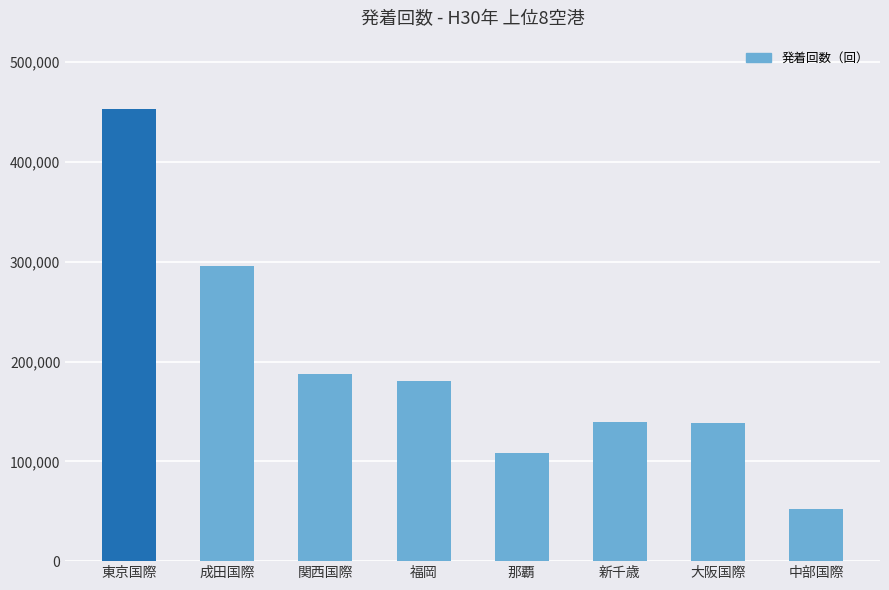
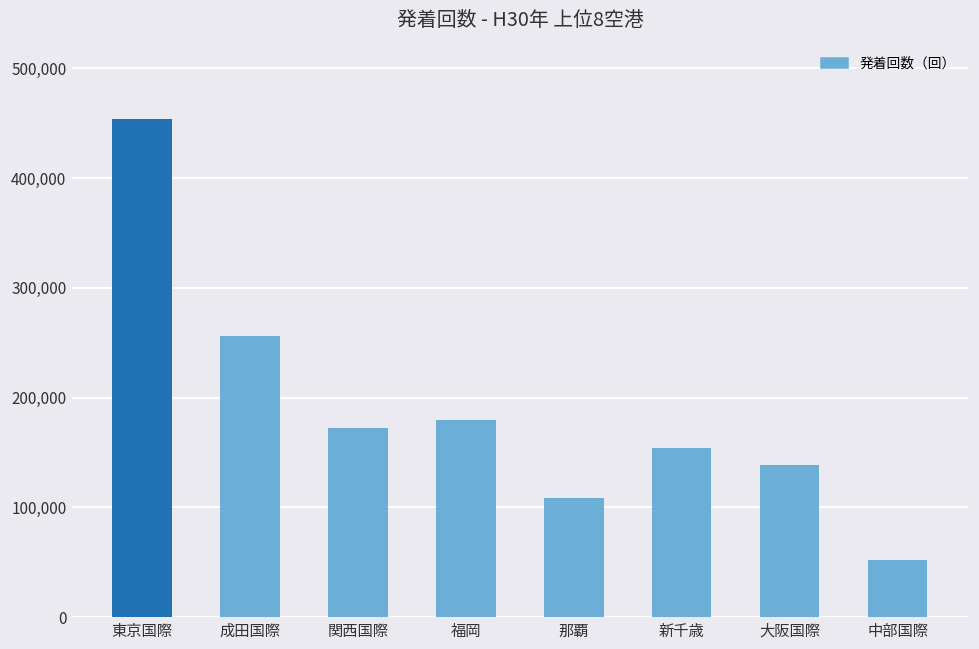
  {
    "東京国際": "450,000",
-   "成田国際": "300,000",
-   "関西国際": "190,000",
+   "成田国際": "260,000",
+   "関西国際": "170,000",
    "福岡": "180,000",
    "那覇": "110,000",
-   "新千歳": "140,000",
+   "新千歳": "150,000",
    "大阪国際": "140,000",
    "中部国際": "50,000"
  }
